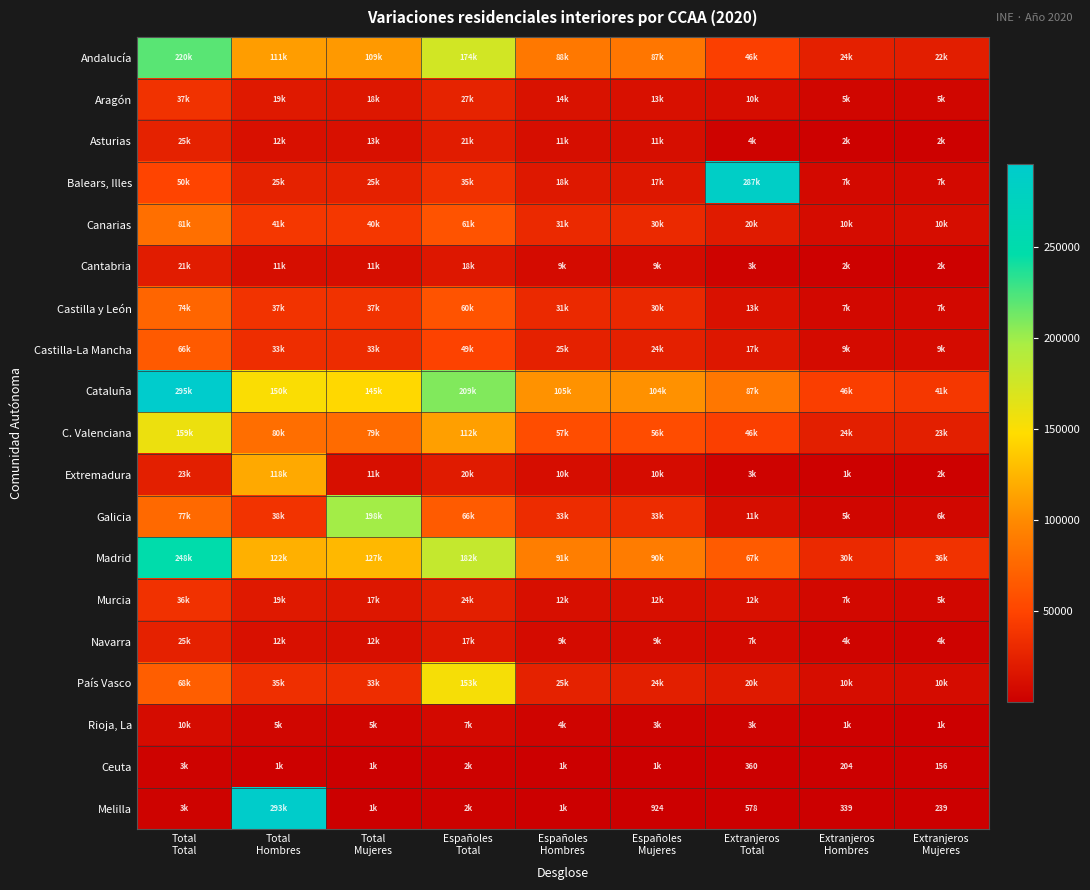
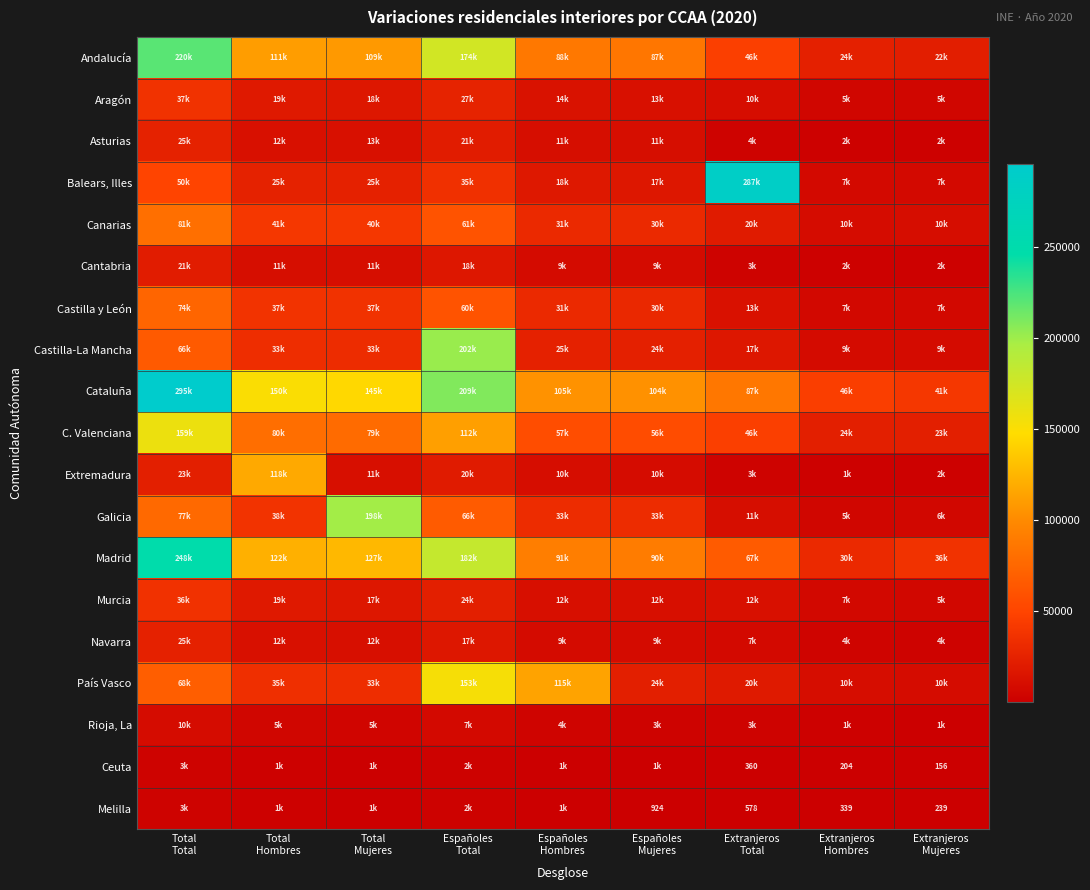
  {
    "Andalucía": {
      "Total Total": "220k",
      "Total Hombres": "111k",
      "Total Mujeres": "109k",
      "Españoles Total": "174k",
      "Españoles Hombres": "88k",
      "Españoles Mujeres": "87k",
      "Extranjeros Total": "46k",
      "Extranjeros Hombres": "24k",
      "Extranjeros Mujeres": "22k"
    },
    "Aragón": {
      "Total Total": "37k",
      "Total Hombres": "19k",
      "Total Mujeres": "18k",
      "Españoles Total": "27k",
      "Españoles Hombres": "14k",
      "Españoles Mujeres": "13k",
      "Extranjeros Total": "10k",
      "Extranjeros Hombres": "5k",
      "Extranjeros Mujeres": "5k"
    },
    "Asturias": {
      "Total Total": "25k",
      "Total Hombres": "12k",
      "Total Mujeres": "13k",
      "Españoles Total": "21k",
      "Españoles Hombres": "11k",
      "Españoles Mujeres": "11k",
      "Extranjeros Total": "4k",
      "Extranjeros Hombres": "2k",
      "Extranjeros Mujeres": "2k"
    },
    "Balears, Illes": {
      "Total Total": "50k",
      "Total Hombres": "25k",
      "Total Mujeres": "25k",
      "Españoles Total": "35k",
      "Españoles Hombres": "18k",
      "Españoles Mujeres": "17k",
      "Extranjeros Total": "287k",
      "Extranjeros Hombres": "7k",
      "Extranjeros Mujeres": "7k"
    },
    "Canarias": {
      "Total Total": "81k",
      "Total Hombres": "41k",
      "Total Mujeres": "40k",
      "Españoles Total": "61k",
      "Españoles Hombres": "31k",
      "Españoles Mujeres": "30k",
      "Extranjeros Total": "20k",
      "Extranjeros Hombres": "10k",
      "Extranjeros Mujeres": "10k"
    },
    "Cantabria": {
      "Total Total": "21k",
      "Total Hombres": "11k",
      "Total Mujeres": "11k",
      "Españoles Total": "18k",
      "Españoles Hombres": "9k",
      "Españoles Mujeres": "9k",
      "Extranjeros Total": "3k",
      "Extranjeros Hombres": "2k",
      "Extranjeros Mujeres": "2k"
    },
    "Castilla y León": {
      "Total Total": "74k",
      "Total Hombres": "37k",
      "Total Mujeres": "37k",
      "Españoles Total": "60k",
      "Españoles Hombres": "31k",
      "Españoles Mujeres": "30k",
      "Extranjeros Total": "13k",
      "Extranjeros Hombres": "7k",
      "Extranjeros Mujeres": "7k"
    },
    "Castilla-La Mancha": {
      "Total Total": "66k",
      "Total Hombres": "33k",
      "Total Mujeres": "33k",
-     "Españoles Total": "49k",
+     "Españoles Total": "202k",
      "Españoles Hombres": "25k",
      "Españoles Mujeres": "24k",
      "Extranjeros Total": "17k",
      "Extranjeros Hombres": "9k",
      "Extranjeros Mujeres": "9k"
    },
    "Cataluña": {
      "Total Total": "295k",
      "Total Hombres": "150k",
      "Total Mujeres": "145k",
      "Españoles Total": "209k",
      "Españoles Hombres": "105k",
      "Españoles Mujeres": "104k",
      "Extranjeros Total": "87k",
      "Extranjeros Hombres": "46k",
      "Extranjeros Mujeres": "41k"
    },
    "C. Valenciana": {
      "Total Total": "159k",
      "Total Hombres": "80k",
      "Total Mujeres": "79k",
      "Españoles Total": "112k",
      "Españoles Hombres": "57k",
      "Españoles Mujeres": "56k",
      "Extranjeros Total": "46k",
      "Extranjeros Hombres": "24k",
      "Extranjeros Mujeres": "23k"
    },
    "Extremadura": {
      "Total Total": "23k",
      "Total Hombres": "118k",
      "Total Mujeres": "11k",
      "Españoles Total": "20k",
      "Españoles Hombres": "10k",
      "Españoles Mujeres": "10k",
      "Extranjeros Total": "3k",
      "Extranjeros Hombres": "1k",
      "Extranjeros Mujeres": "2k"
    },
    "Galicia": {
      "Total Total": "77k",
      "Total Hombres": "38k",
      "Total Mujeres": "198k",
      "Españoles Total": "66k",
      "Españoles Hombres": "33k",
      "Españoles Mujeres": "33k",
      "Extranjeros Total": "11k",
      "Extranjeros Hombres": "5k",
      "Extranjeros Mujeres": "6k"
    },
    "Madrid": {
      "Total Total": "248k",
      "Total Hombres": "122k",
      "Total Mujeres": "127k",
      "Españoles Total": "182k",
      "Españoles Hombres": "91k",
      "Españoles Mujeres": "90k",
      "Extranjeros Total": "67k",
      "Extranjeros Hombres": "30k",
      "Extranjeros Mujeres": "36k"
    },
    "Murcia": {
      "Total Total": "36k",
      "Total Hombres": "19k",
      "Total Mujeres": "17k",
      "Españoles Total": "24k",
      "Españoles Hombres": "12k",
      "Españoles Mujeres": "12k",
      "Extranjeros Total": "12k",
      "Extranjeros Hombres": "7k",
      "Extranjeros Mujeres": "5k"
    },
    "Navarra": {
      "Total Total": "25k",
      "Total Hombres": "12k",
      "Total Mujeres": "12k",
      "Españoles Total": "17k",
      "Españoles Hombres": "9k",
      "Españoles Mujeres": "9k",
      "Extranjeros Total": "7k",
      "Extranjeros Hombres": "4k",
      "Extranjeros Mujeres": "4k"
    },
    "País Vasco": {
      "Total Total": "68k",
      "Total Hombres": "35k",
      "Total Mujeres": "33k",
      "Españoles Total": "153k",
-     "Españoles Hombres": "25k",
+     "Españoles Hombres": "115k",
      "Españoles Mujeres": "24k",
      "Extranjeros Total": "20k",
      "Extranjeros Hombres": "10k",
      "Extranjeros Mujeres": "10k"
    },
    "Rioja, La": {
      "Total Total": "10k",
      "Total Hombres": "5k",
      "Total Mujeres": "5k",
      "Españoles Total": "7k",
      "Españoles Hombres": "4k",
      "Españoles Mujeres": "3k",
      "Extranjeros Total": "3k",
      "Extranjeros Hombres": "1k",
      "Extranjeros Mujeres": "1k"
    },
    "Ceuta": {
      "Total Total": "3k",
      "Total Hombres": "1k",
      "Total Mujeres": "1k",
      "Españoles Total": "2k",
      "Españoles Hombres": "1k",
      "Españoles Mujeres": "1k",
      "Extranjeros Total": "360",
      "Extranjeros Hombres": "204",
      "Extranjeros Mujeres": "156"
    },
    "Melilla": {
      "Total Total": "3k",
-     "Total Hombres": "293k",
+     "Total Hombres": "1k",
      "Total Mujeres": "1k",
      "Españoles Total": "2k",
      "Españoles Hombres": "1k",
      "Españoles Mujeres": "924",
      "Extranjeros Total": "578",
      "Extranjeros Hombres": "339",
      "Extranjeros Mujeres": "239"
    }
  }
